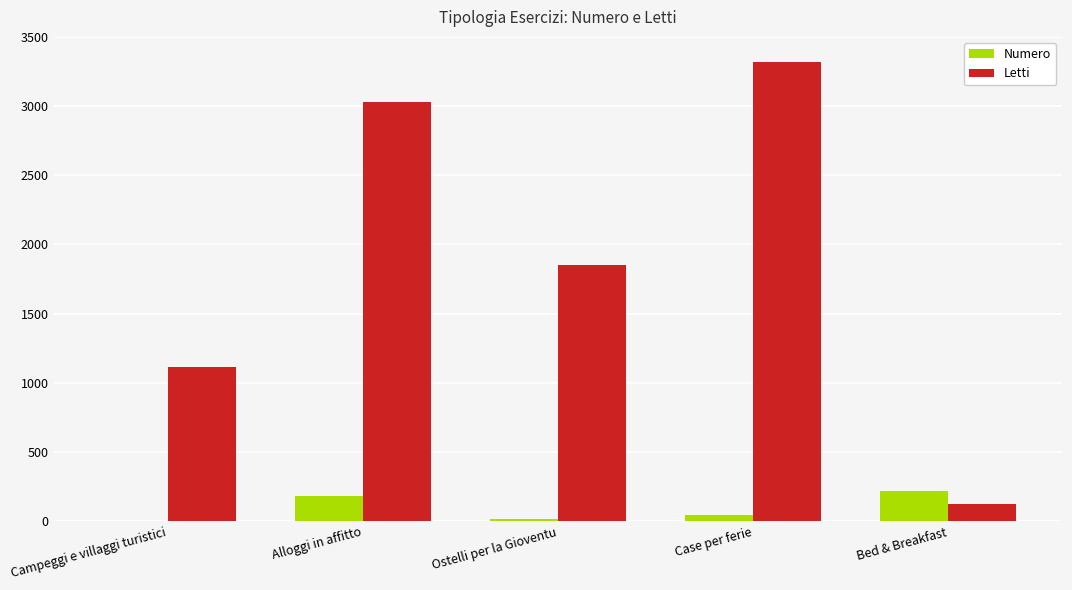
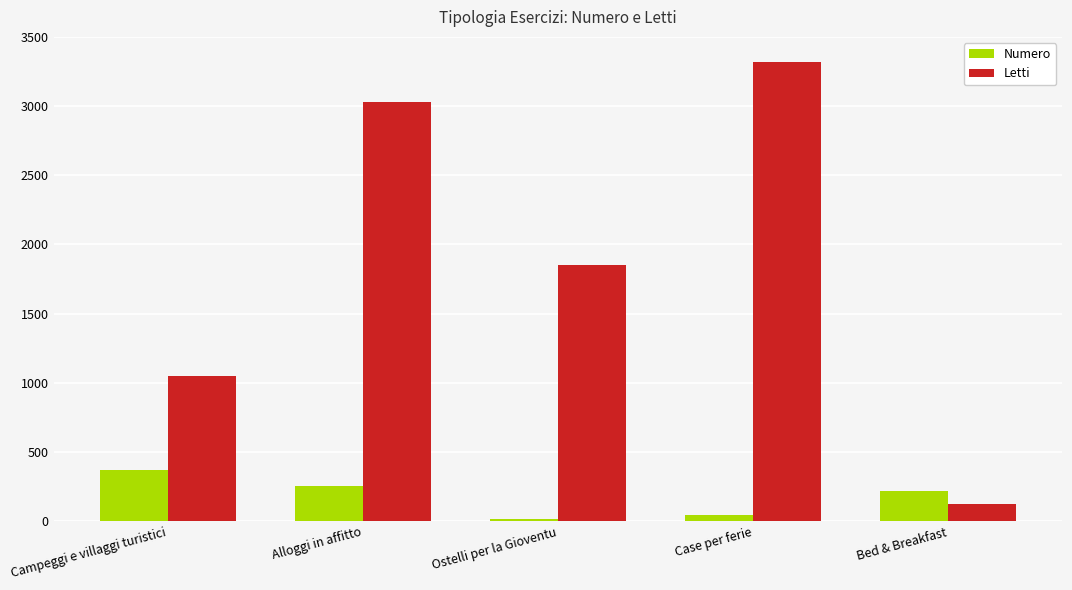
  {
    "Numero": {
-     "Campeggi e villaggi turistici": 0,
-     "Alloggi in affitto": 180,
+     "Campeggi e villaggi turistici": 370,
+     "Alloggi in affitto": 250,
      "Case per ferie": 50,
      "Bed & Breakfast": 220
    },
    "Letti": {
-     "Campeggi e villaggi turistici": 1120,
+     "Campeggi e villaggi turistici": 1050,
      "Alloggi in affitto": 3030,
      "Ostelli per la Gioventu": 1850,
      "Case per ferie": 3320,
      "Bed & Breakfast": 120
    }
  }
